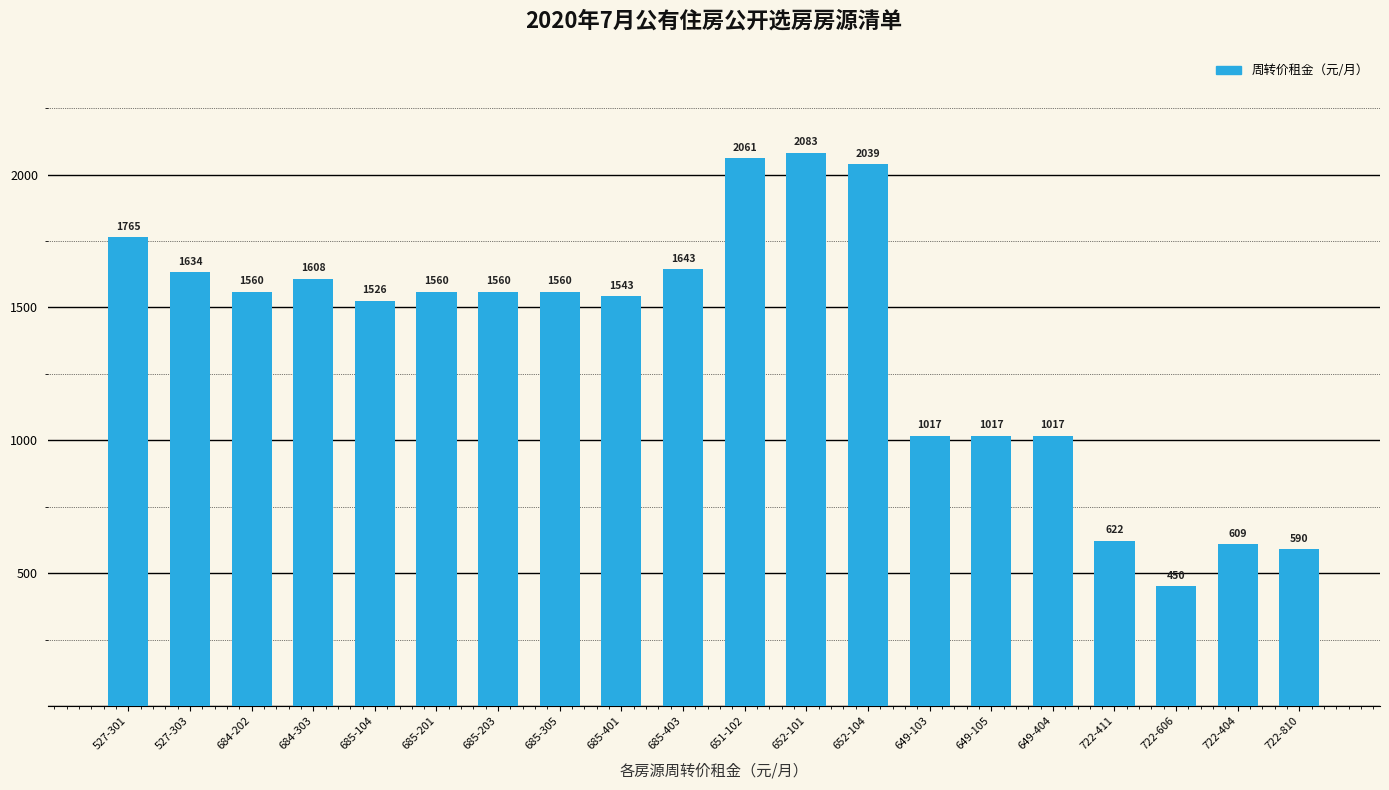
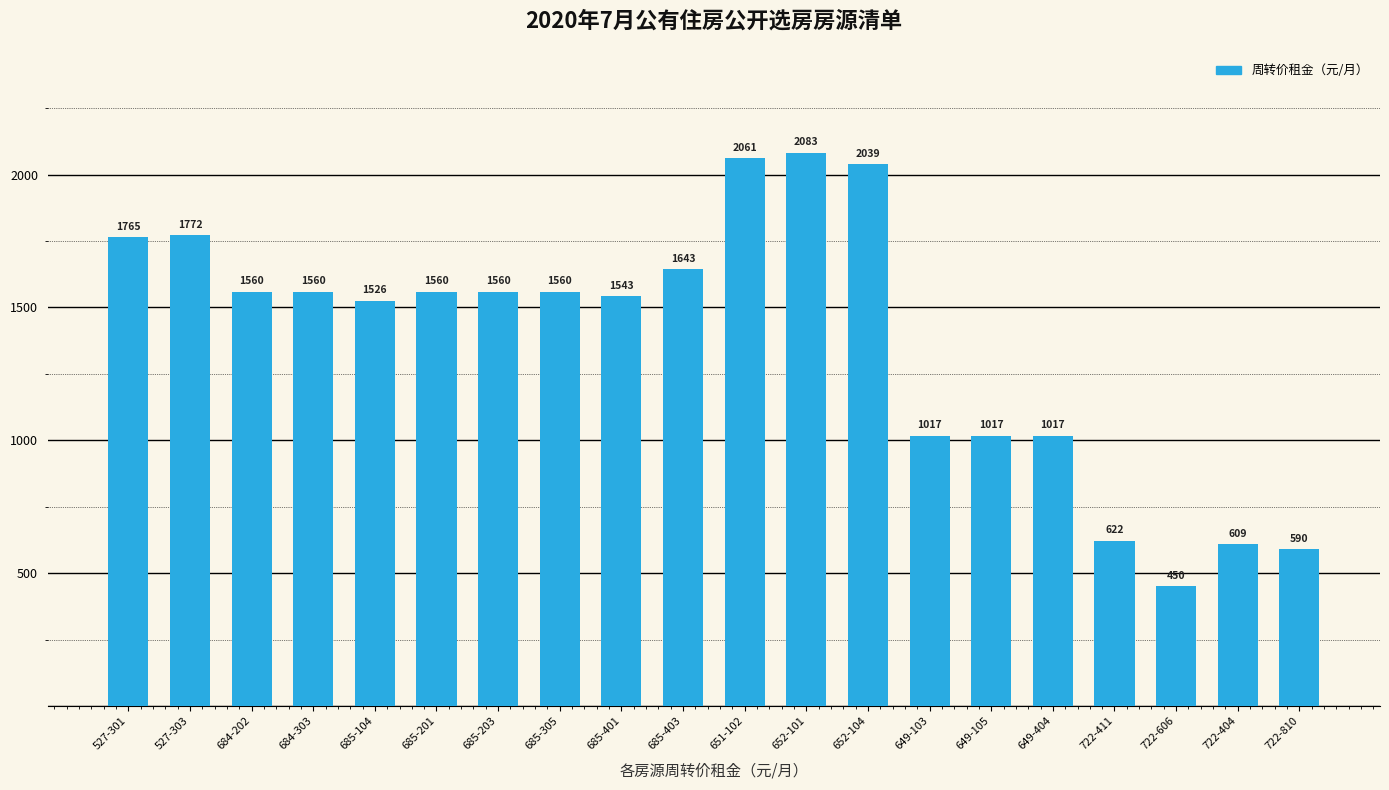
  {
    "527-301": 1765,
-   "527-303": 1634,
+   "527-303": 1772,
    "684-202": 1560,
-   "684-303": 1608,
+   "684-303": 1560,
    "685-104": 1526,
    "685-201": 1560,
    "685-203": 1560,
    "685-305": 1560,
    "685-401": 1543,
    "685-403": 1643,
    "651-102": 2061,
    "652-101": 2083,
    "652-104": 2039,
    "649-103": 1017,
    "649-105": 1017,
    "649-404": 1017,
    "722-411": 622,
    "722-606": 450,
    "722-404": 609,
    "722-810": 590
  }
